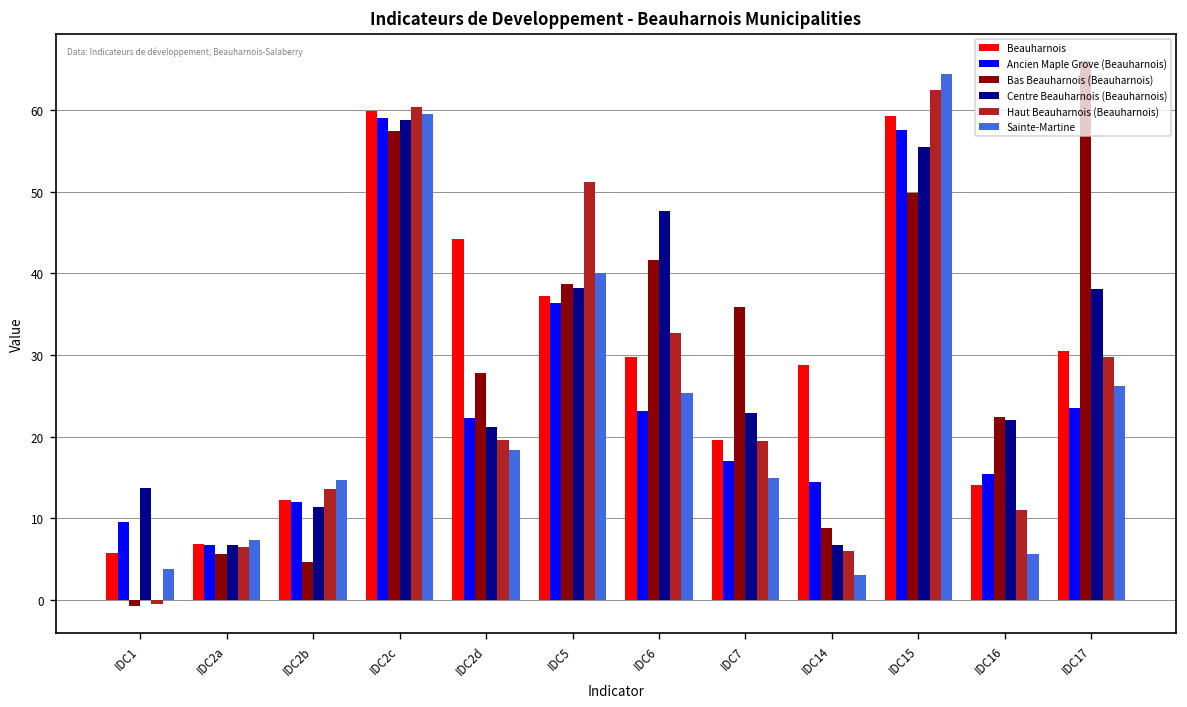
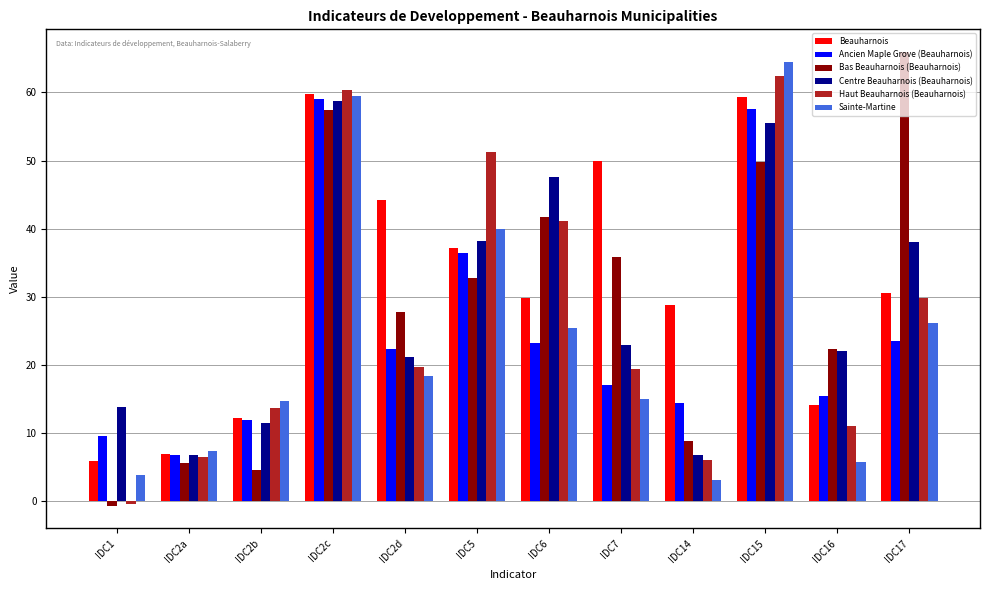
  {
    "Beauharnois": {
      "IDC1": 6,
      "IDC2a": 7,
      "IDC2b": 12,
      "IDC2c": 60,
      "IDC2d": 44,
      "IDC5": 37,
      "IDC6": 30,
-     "IDC7": 20,
+     "IDC7": 50,
      "IDC14": 29,
      "IDC15": 59,
      "IDC16": 14,
      "IDC17": 30
    },
    "Ancien Maple Grove (Beauharnois)": {
      "IDC1": 10,
      "IDC2a": 7,
      "IDC2b": 12,
      "IDC2c": 59,
      "IDC2d": 22,
      "IDC5": 36,
      "IDC6": 23,
      "IDC7": 17,
      "IDC14": 14,
      "IDC15": 58,
      "IDC16": 15,
      "IDC17": 24
    },
    "Bas Beauharnois (Beauharnois)": {
      "IDC1": -1,
      "IDC2a": 6,
      "IDC2b": 5,
      "IDC2c": 57,
      "IDC2d": 28,
-     "IDC5": 39,
+     "IDC5": 33,
      "IDC6": 42,
      "IDC7": 36,
      "IDC14": 9,
      "IDC15": 50,
      "IDC16": 22
    },
    "Centre Beauharnois (Beauharnois)": {
      "IDC1": 14,
      "IDC2a": 7,
      "IDC2b": 11,
      "IDC2c": 59,
      "IDC2d": 21,
      "IDC5": 38,
      "IDC6": 48,
      "IDC7": 23,
      "IDC14": 7,
      "IDC15": 56,
      "IDC16": 22,
      "IDC17": 38
    },
    "Haut Beauharnois (Beauharnois)": {
      "IDC1": 0,
      "IDC2a": 7,
      "IDC2b": 14,
      "IDC2c": 60,
      "IDC2d": 20,
      "IDC5": 51,
-     "IDC6": 33,
+     "IDC6": 41,
      "IDC7": 19,
      "IDC14": 6,
      "IDC15": 62,
      "IDC16": 11,
      "IDC17": 30
    },
    "Sainte-Martine": {
      "IDC1": 4,
      "IDC2a": 7,
      "IDC2b": 15,
      "IDC2c": 59,
      "IDC2d": 18,
      "IDC5": 40,
      "IDC6": 25,
      "IDC7": 15,
      "IDC14": 3,
      "IDC15": 64,
      "IDC16": 6,
      "IDC17": 26
    }
  }
